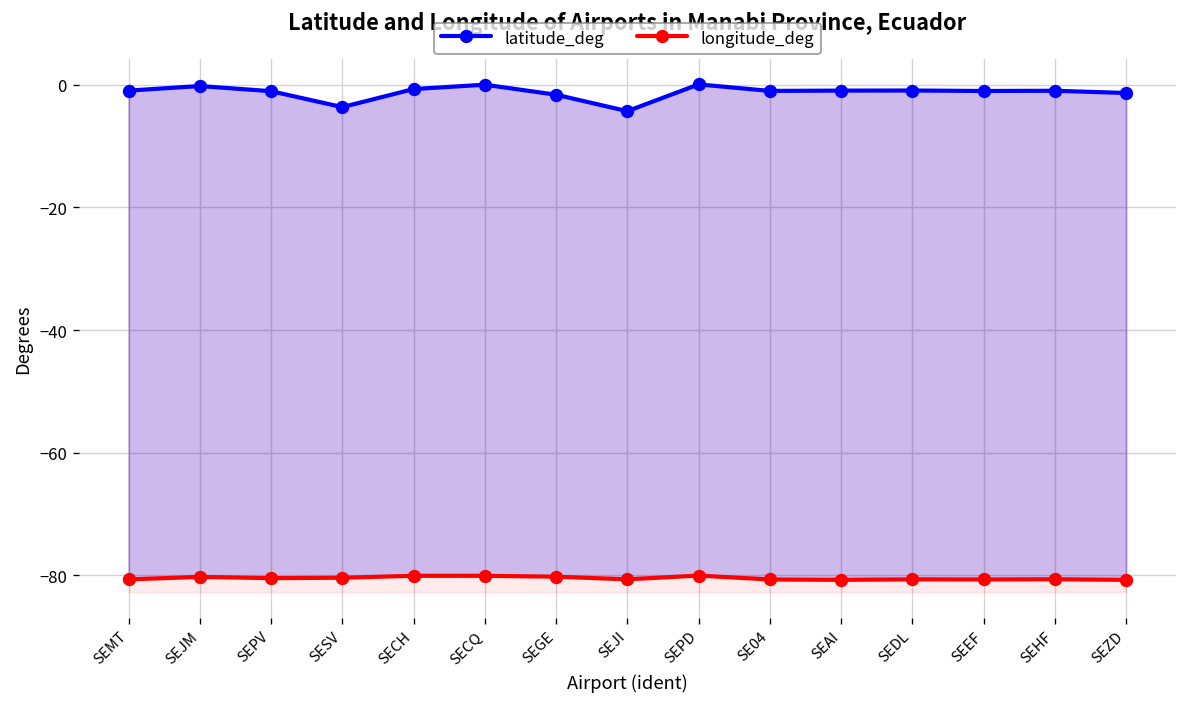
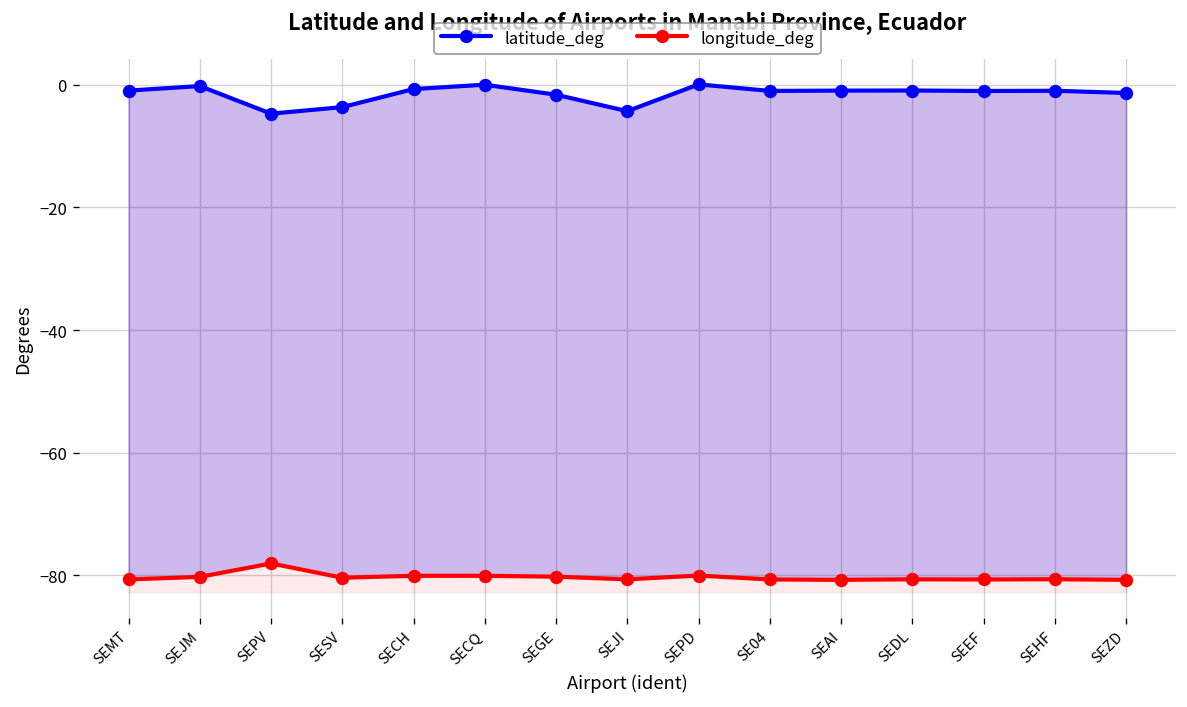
  {
    "latitude_deg": {
      "SEMT": -1,
      "SEJM": 0,
-     "SEPV": -1,
+     "SEPV": -5,
      "SESV": -4,
      "SECH": -1,
      "SECQ": 0,
      "SEGE": -2,
      "SEJI": -4,
      "SEPD": 0,
      "SE04": -1,
      "SEAI": -1,
      "SEDL": -1,
      "SEEF": -1,
      "SEHF": -1,
      "SEZD": -1
    },
    "longitude_deg": {
      "SEMT": -81,
      "SEJM": -80,
-     "SEPV": -80,
+     "SEPV": -78,
      "SESV": -80,
      "SECH": -80,
      "SECQ": -80,
      "SEGE": -80,
      "SEJI": -81,
      "SEPD": -80,
      "SE04": -81,
      "SEAI": -81,
      "SEDL": -81,
      "SEEF": -81,
      "SEHF": -81,
      "SEZD": -81
    }
  }
